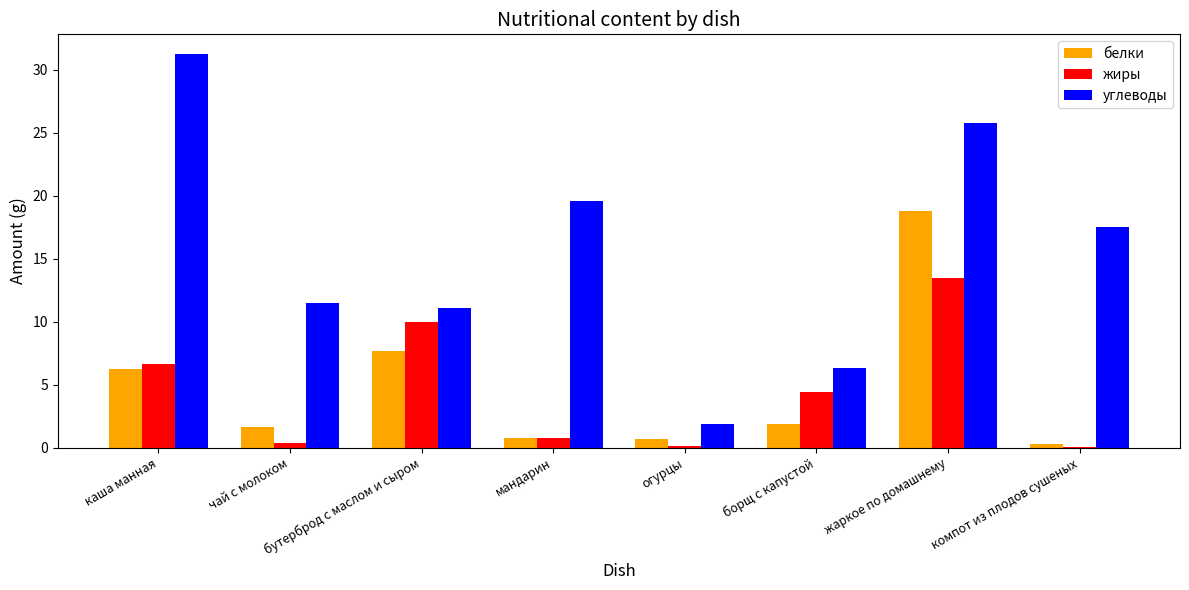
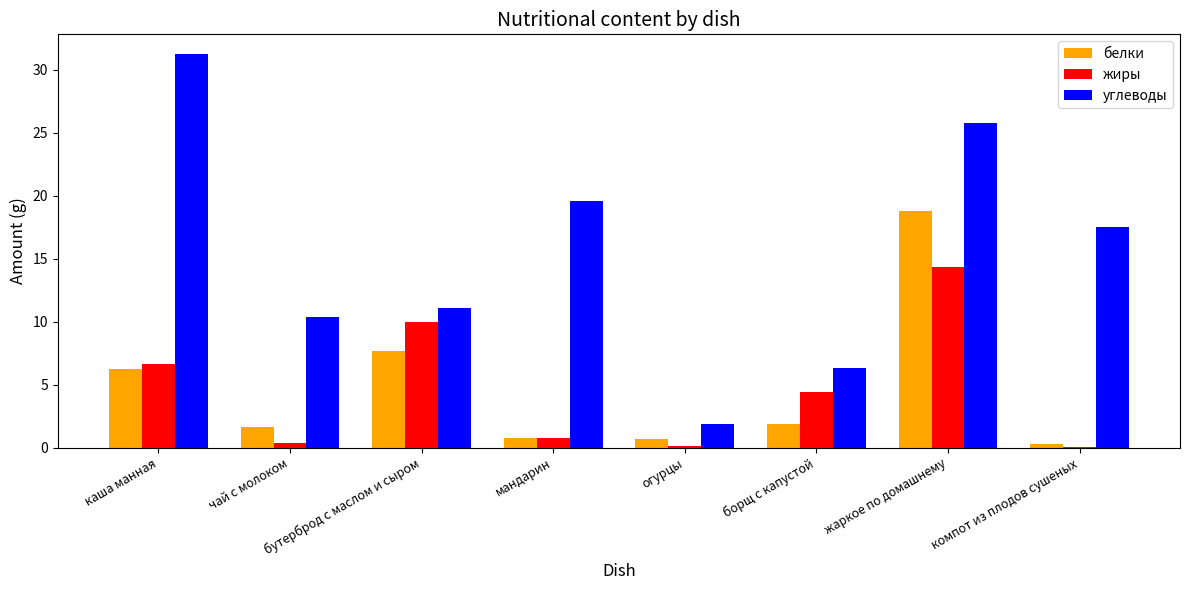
  {
    "белки": {
      "каша манная": 6.2,
      "чай с молоком": 1.6,
      "бутерброд с маслом и сыром": 7.7,
      "мандарин": 0.8,
      "огурцы": 0.7,
      "борщ с капустой": 1.9,
      "жаркое по домашнему": 18.8,
      "компот из плодов сушеных": 0.3
    },
    "жиры": {
      "каша манная": 6.6,
      "чай с молоком": 0.4,
      "бутерброд с маслом и сыром": 10.0,
      "мандарин": 0.8,
      "борщ с капустой": 4.4,
-     "жаркое по домашнему": 13.5
+     "жаркое по домашнему": 14.3
    },
    "углеводы": {
      "каша манная": 31.2,
-     "чай с молоком": 11.5,
+     "чай с молоком": 10.4,
      "бутерброд с маслом и сыром": 11.1,
      "мандарин": 19.6,
      "огурцы": 1.9,
      "борщ с капустой": 6.3,
      "жаркое по домашнему": 25.8,
      "компот из плодов сушеных": 17.5
    }
  }
